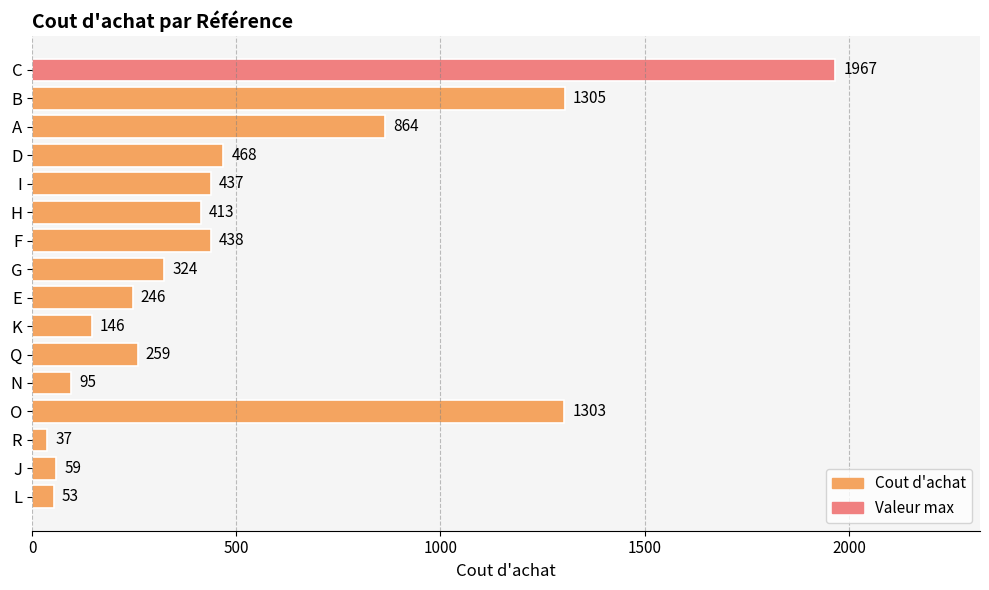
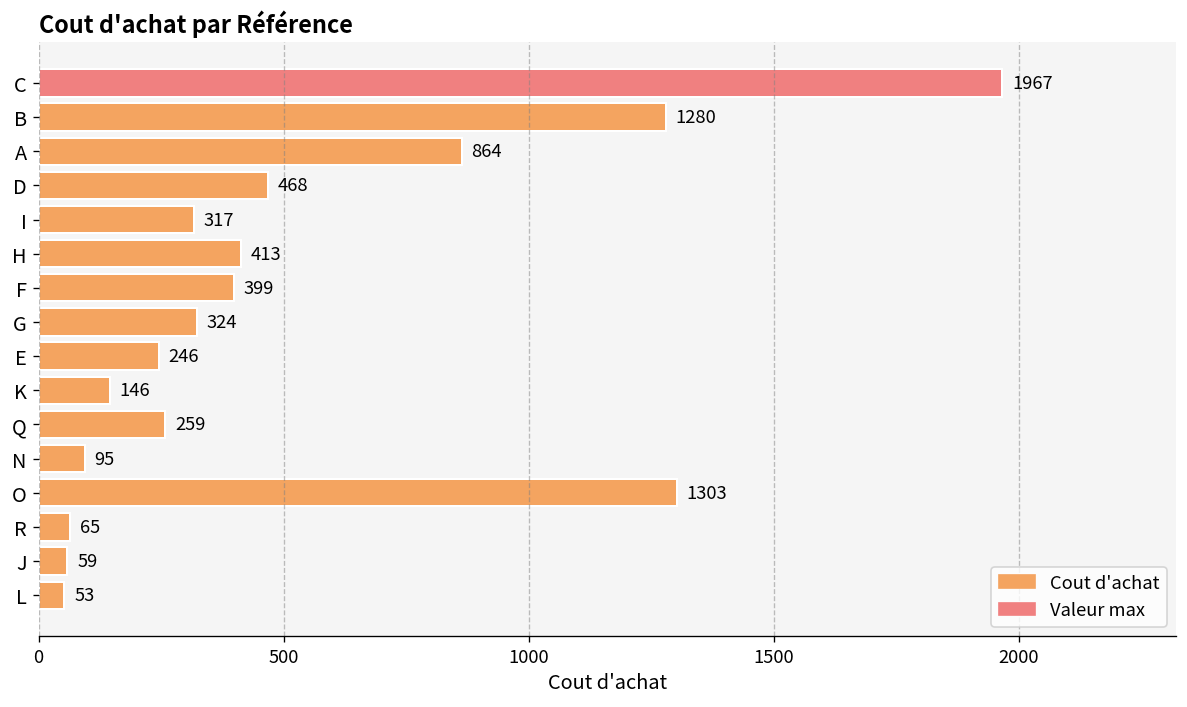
  {
    "C": 1967,
-   "B": 1305,
+   "B": 1280,
    "A": 864,
    "D": 468,
-   "I": 437,
+   "I": 317,
    "H": 413,
-   "F": 438,
+   "F": 399,
    "G": 324,
    "E": 246,
    "K": 146,
    "Q": 259,
    "N": 95,
    "O": 1303,
-   "R": 37,
+   "R": 65,
    "J": 59,
    "L": 53
  }
